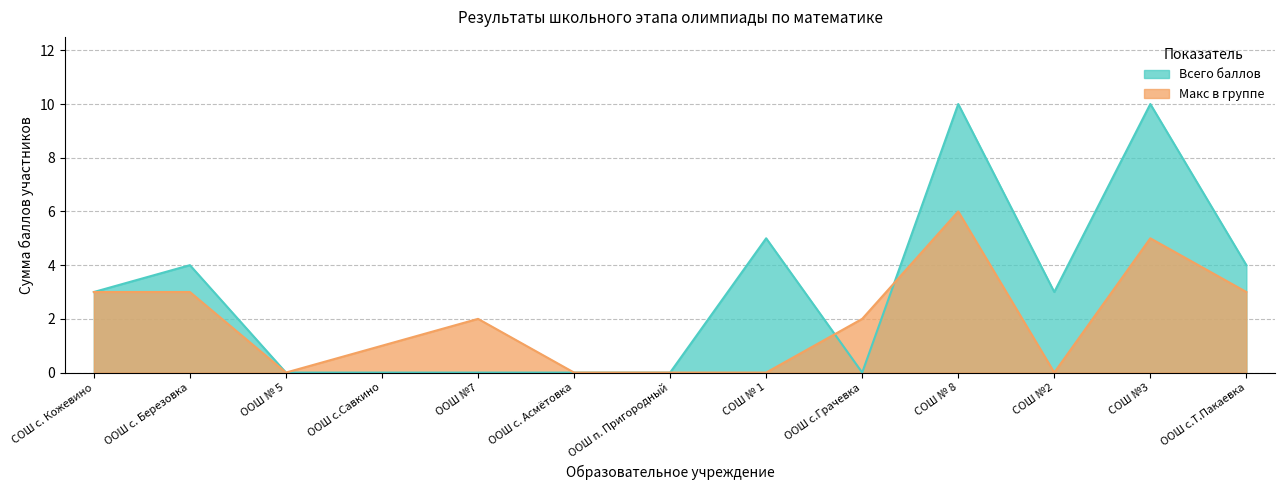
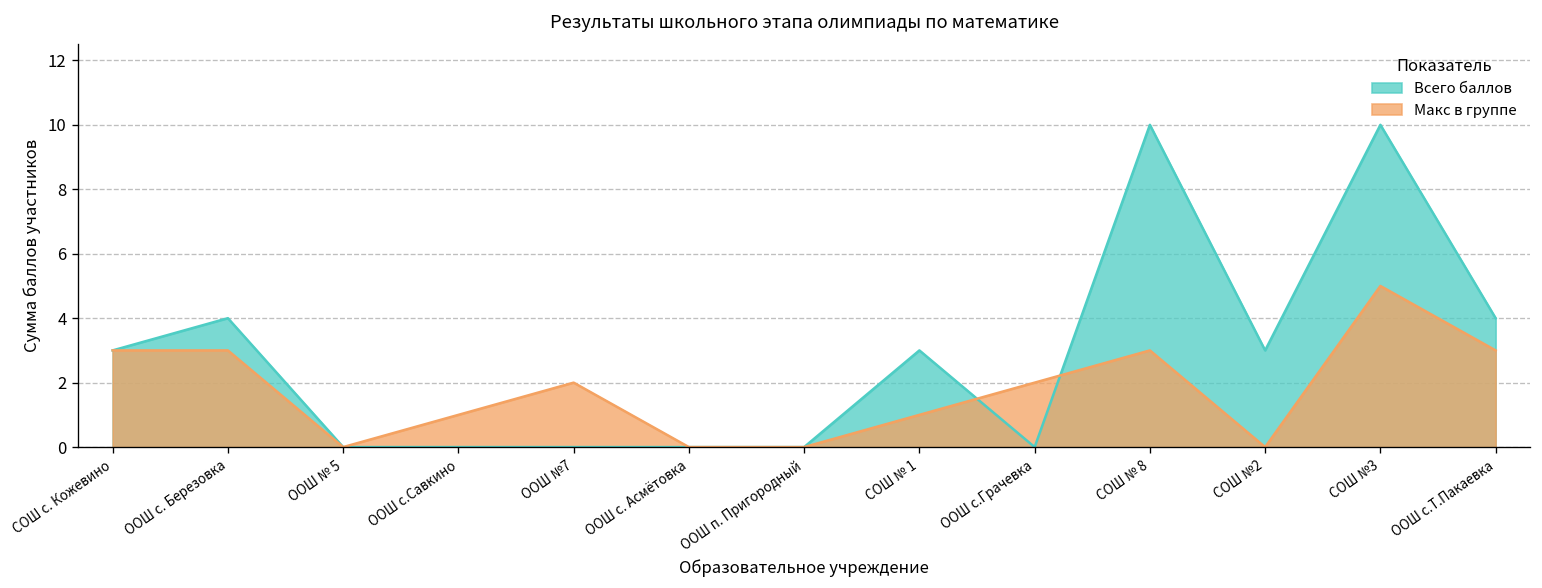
  {
    "Всего баллов": {
      "ООШ с. Березовка": 4,
      "ООШ с.Савкино": 0,
      "ООШ №7": 0,
-     "СОШ № 1": 5,
+     "СОШ № 1": 3,
      "ООШ с.Грачевка": 0,
      "СОШ № 8": 10,
      "СОШ №2": 3,
      "СОШ №3": 10,
      "ООШ с.Т.Пакаевка": 4
    },
    "Макс в группе": {
      "ООШ с. Березовка": 3,
      "ООШ с.Савкино": 1,
      "ООШ №7": 2,
-     "СОШ № 1": 0,
+     "СОШ № 1": 1,
      "ООШ с.Грачевка": 2,
-     "СОШ № 8": 6,
+     "СОШ № 8": 3,
      "СОШ №2": 0,
      "СОШ №3": 5,
      "ООШ с.Т.Пакаевка": 3
    }
  }
